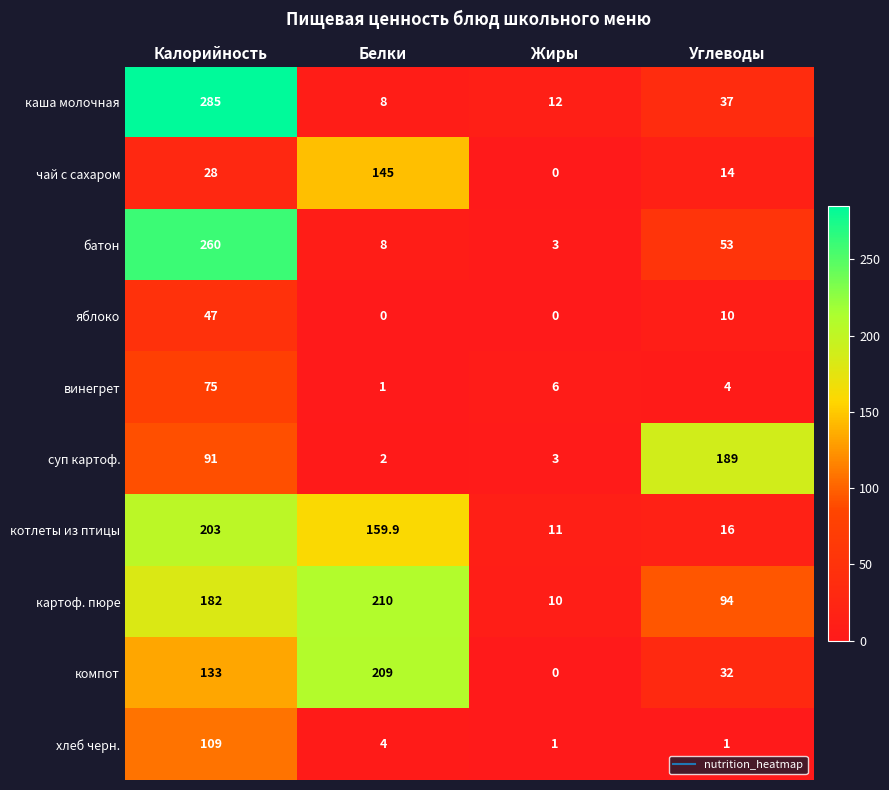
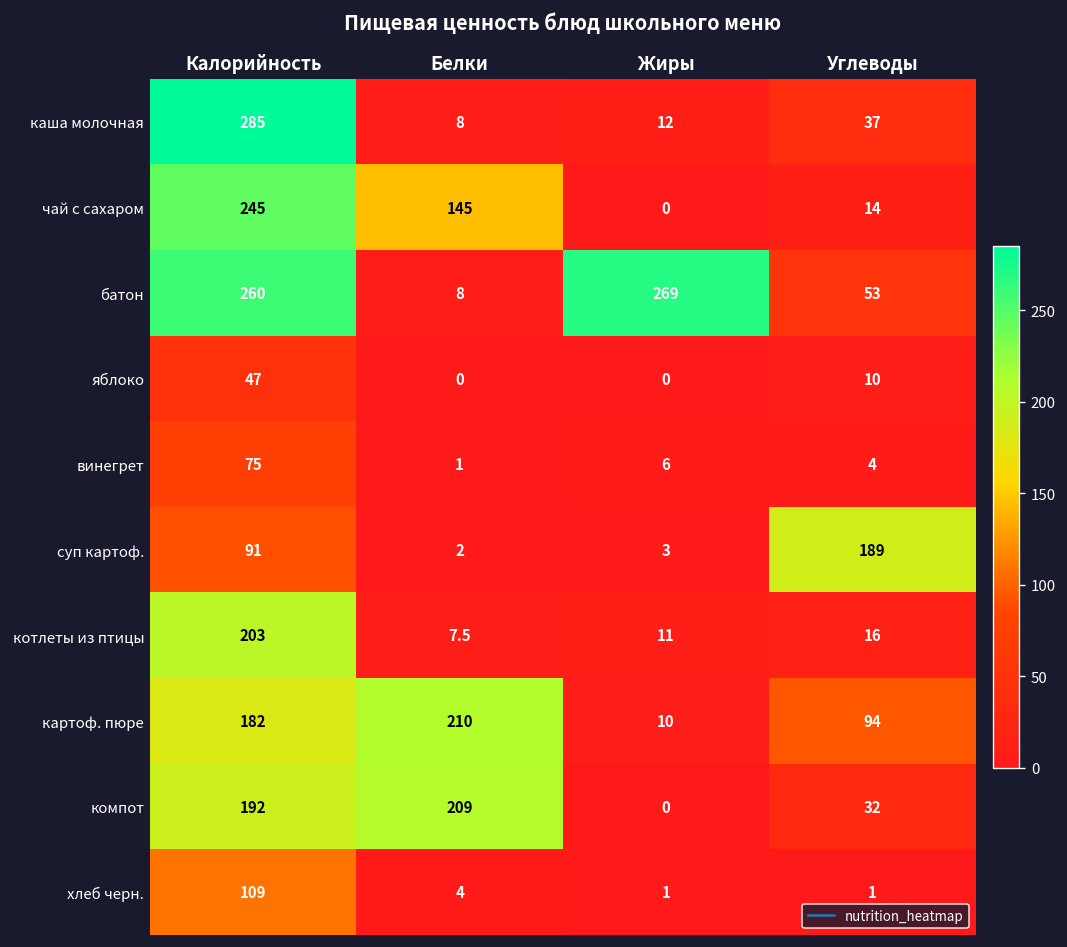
  {
    "каша молочная": {
      "Калорийность": 285,
      "Белки": 8,
      "Жиры": 12,
      "Углеводы": 37
    },
    "чай с сахаром": {
-     "Калорийность": 28,
+     "Калорийность": 245,
      "Белки": 145,
      "Жиры": 0,
      "Углеводы": 14
    },
    "батон": {
      "Калорийность": 260,
      "Белки": 8,
-     "Жиры": 3,
+     "Жиры": 269,
      "Углеводы": 53
    },
    "яблоко": {
      "Калорийность": 47,
      "Белки": 0,
      "Жиры": 0,
      "Углеводы": 10
    },
    "винегрет": {
      "Калорийность": 75,
      "Белки": 1,
      "Жиры": 6,
      "Углеводы": 4
    },
    "суп картоф.": {
      "Калорийность": 91,
      "Белки": 2,
      "Жиры": 3,
      "Углеводы": 189
    },
    "котлеты из птицы": {
      "Калорийность": 203,
-     "Белки": 159.9,
+     "Белки": 7.5,
      "Жиры": 11,
      "Углеводы": 16
    },
    "картоф. пюре": {
      "Калорийность": 182,
      "Белки": 210,
      "Жиры": 10,
      "Углеводы": 94
    },
    "компот": {
-     "Калорийность": 133,
+     "Калорийность": 192,
      "Белки": 209,
      "Жиры": 0,
      "Углеводы": 32
    },
    "хлеб черн.": {
      "Калорийность": 109,
      "Белки": 4,
      "Жиры": 1,
      "Углеводы": 1
    }
  }
